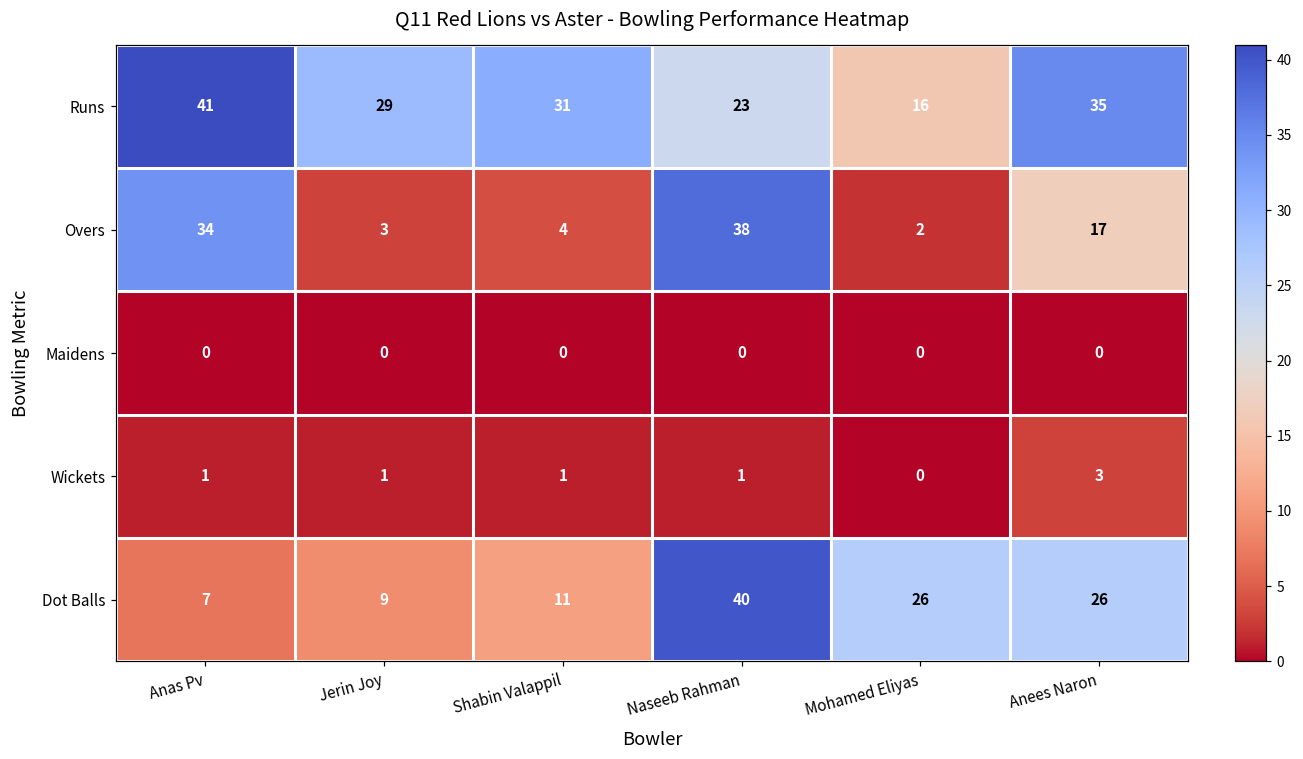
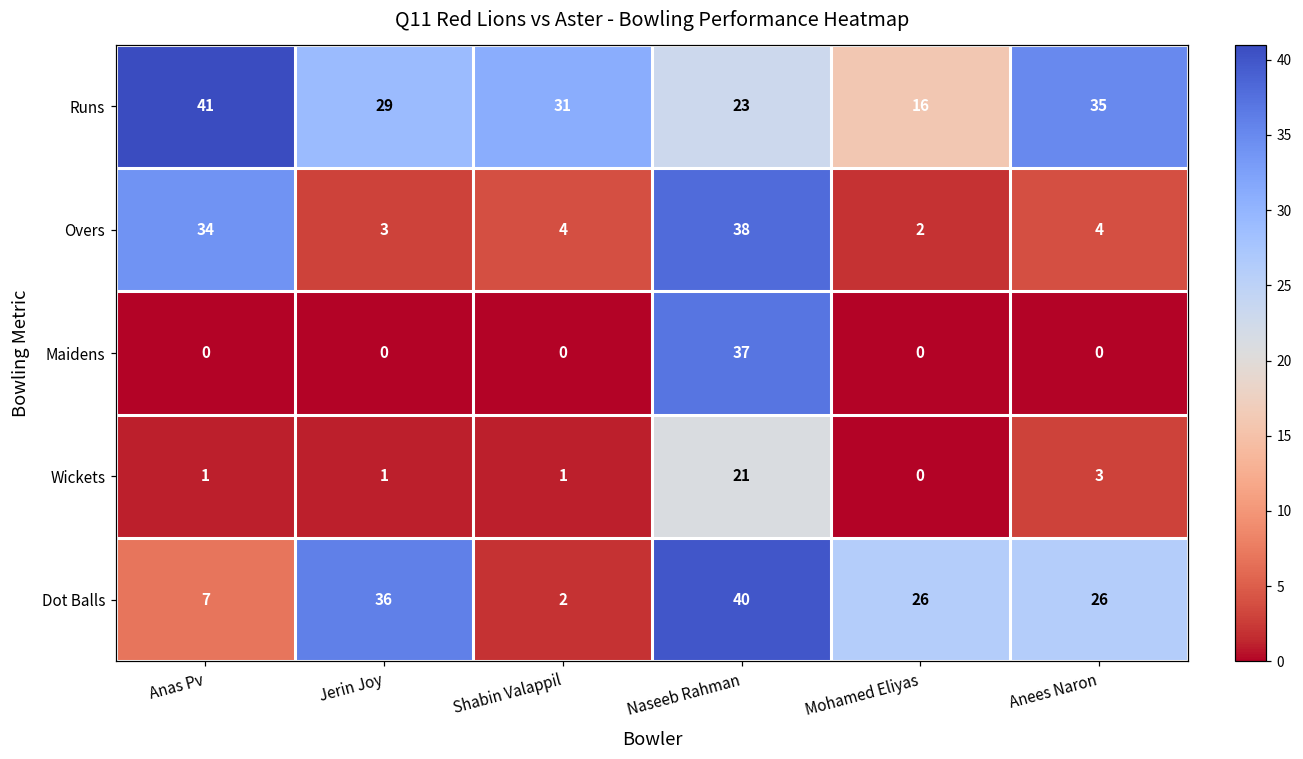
  {
    "Runs": {
      "Anas Pv": 41,
      "Jerin Joy": 29,
      "Shabin Valappil": 31,
      "Naseeb Rahman": 23,
      "Mohamed Eliyas": 16,
      "Anees Naron": 35
    },
    "Overs": {
      "Anas Pv": 34,
      "Jerin Joy": 3,
      "Shabin Valappil": 4,
      "Naseeb Rahman": 38,
      "Mohamed Eliyas": 2,
-     "Anees Naron": 17
+     "Anees Naron": 4
    },
    "Maidens": {
      "Anas Pv": 0,
      "Jerin Joy": 0,
      "Shabin Valappil": 0,
-     "Naseeb Rahman": 0,
+     "Naseeb Rahman": 37,
      "Mohamed Eliyas": 0,
      "Anees Naron": 0
    },
    "Wickets": {
      "Anas Pv": 1,
      "Jerin Joy": 1,
      "Shabin Valappil": 1,
-     "Naseeb Rahman": 1,
+     "Naseeb Rahman": 21,
      "Mohamed Eliyas": 0,
      "Anees Naron": 3
    },
    "Dot Balls": {
      "Anas Pv": 7,
-     "Jerin Joy": 9,
-     "Shabin Valappil": 11,
+     "Jerin Joy": 36,
+     "Shabin Valappil": 2,
      "Naseeb Rahman": 40,
      "Mohamed Eliyas": 26,
      "Anees Naron": 26
    }
  }
